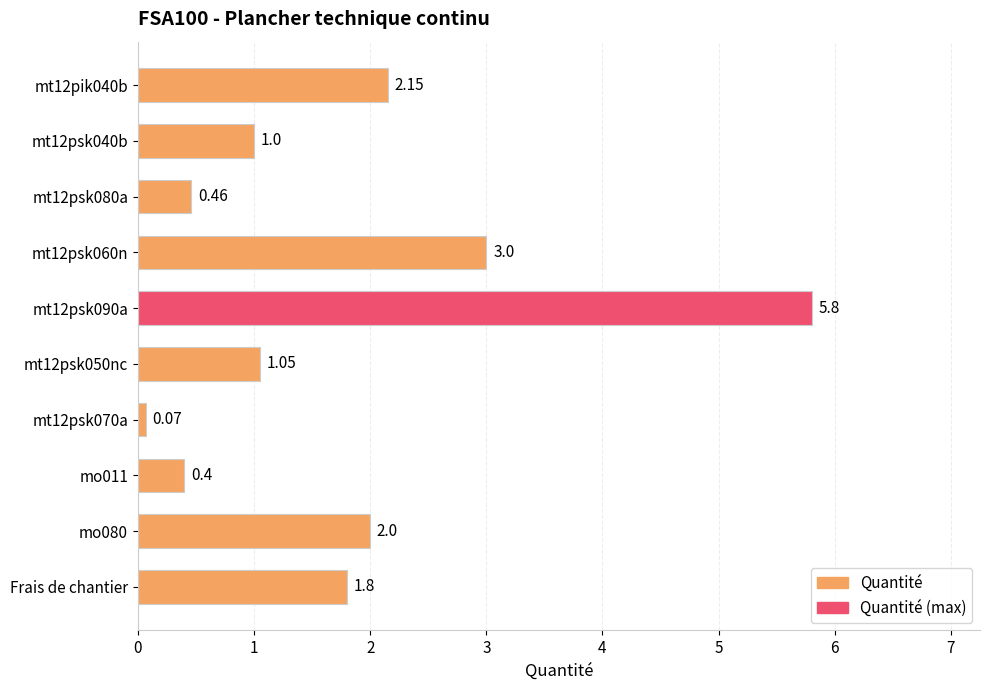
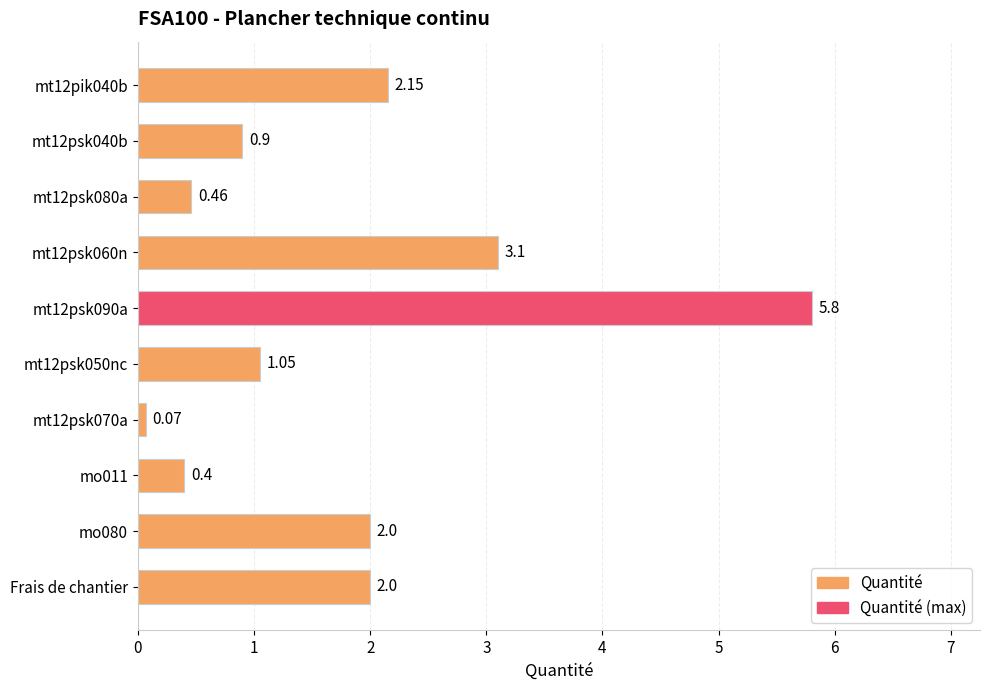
  {
    "mt12pik040b": 2.15,
-   "mt12psk040b": 1.0,
+   "mt12psk040b": 0.9,
    "mt12psk080a": 0.46,
-   "mt12psk060n": 3.0,
+   "mt12psk060n": 3.1,
    "mt12psk090a": 5.8,
    "mt12psk050nc": 1.05,
    "mt12psk070a": 0.07,
    "mo011": 0.4,
    "mo080": 2.0,
-   "Frais de chantier": 1.8
+   "Frais de chantier": 2.0
  }
